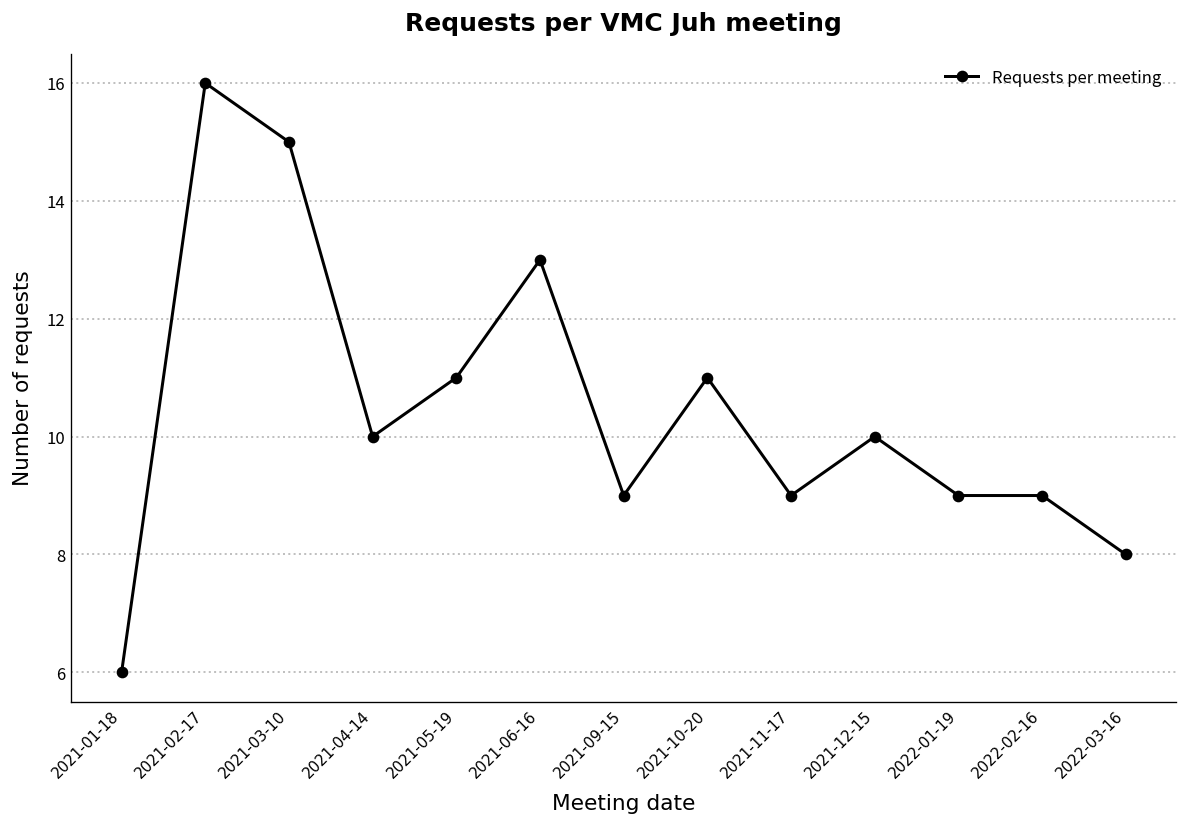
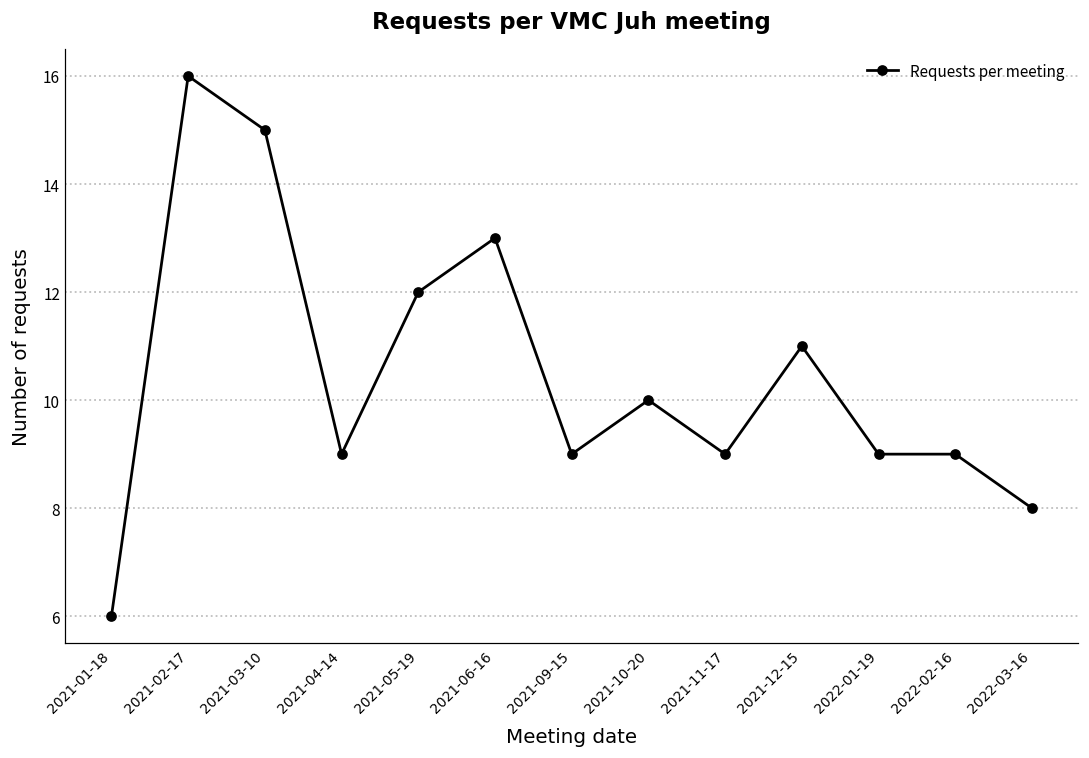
  {
    "2021-01-18": 6,
    "2021-02-17": 16,
    "2021-03-10": 15,
-   "2021-04-14": 10,
-   "2021-05-19": 11,
+   "2021-04-14": 9,
+   "2021-05-19": 12,
    "2021-06-16": 13,
    "2021-09-15": 9,
-   "2021-10-20": 11,
+   "2021-10-20": 10,
    "2021-11-17": 9,
-   "2021-12-15": 10,
+   "2021-12-15": 11,
    "2022-01-19": 9,
    "2022-02-16": 9,
    "2022-03-16": 8
  }
